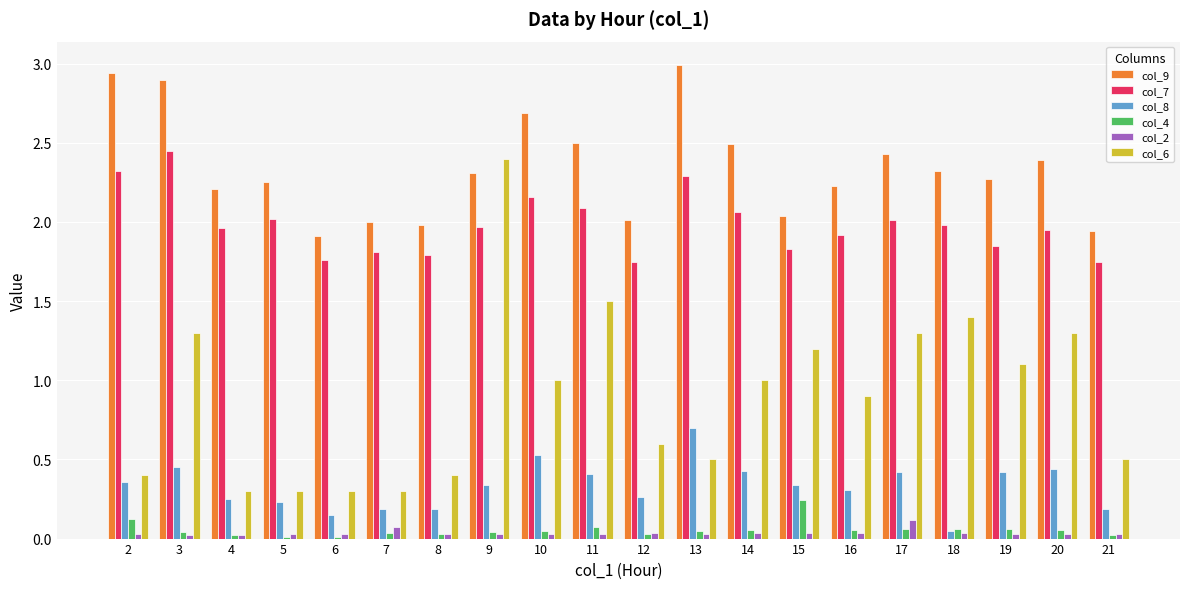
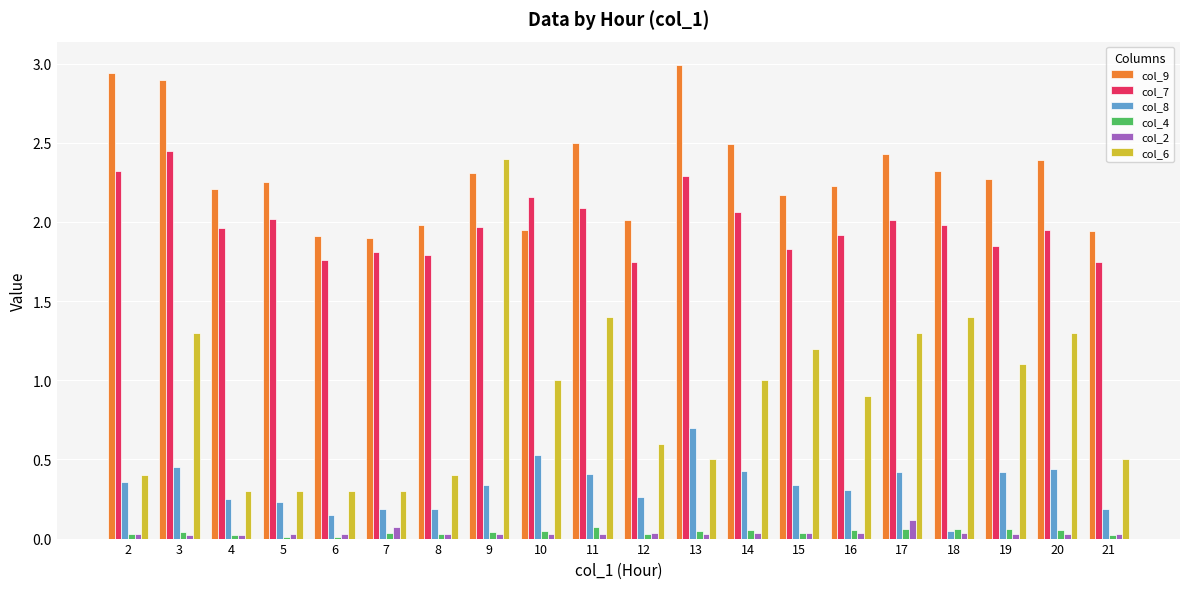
  {
    "col_9": {
      "2": 2.94,
      "3": 2.90,
      "4": 2.21,
      "5": 2.25,
      "6": 1.91,
-     "7": 2.0,
+     "7": 1.9,
      "8": 1.98,
      "9": 2.31,
-     "10": 2.69,
+     "10": 1.95,
      "11": 2.50,
      "12": 2.01,
      "13": 2.99,
      "14": 2.49,
-     "15": 2.04,
+     "15": 2.17,
      "16": 2.23,
      "17": 2.43,
      "18": 2.32,
      "19": 2.27,
      "20": 2.39,
      "21": 1.94
    },
    "col_7": {
      "2": 2.32,
      "3": 2.45,
      "4": 1.96,
      "5": 2.02,
      "6": 1.76,
      "7": 1.81,
      "8": 1.79,
      "9": 1.97,
      "10": 2.16,
      "11": 2.09,
      "12": 1.75,
      "13": 2.29,
      "14": 2.06,
      "15": 1.83,
      "16": 1.92,
      "17": 2.01,
      "18": 1.98,
      "19": 1.85,
      "20": 1.95,
      "21": 1.75
    },
    "col_8": {
      "2": 0.36,
      "3": 0.45,
      "4": 0.25,
      "5": 0.23,
      "6": 0.15,
      "7": 0.19,
      "8": 0.19,
      "9": 0.34,
      "10": 0.53,
      "11": 0.41,
      "12": 0.26,
      "13": 0.70,
      "14": 0.43,
      "15": 0.34,
      "16": 0.31,
      "17": 0.42,
      "18": 0.05,
      "19": 0.42,
      "20": 0.44,
      "21": 0.19
    },
    "col_4": {
-     "2": 0.12,
+     "2": 0.03,
      "3": 0.04,
      "4": 0.02,
      "7": 0.03,
      "8": 0.03,
      "9": 0.04,
      "10": 0.05,
      "11": 0.08,
      "12": 0.03,
      "13": 0.05,
      "14": 0.05,
-     "15": 0.25,
+     "15": 0.04,
      "16": 0.05,
      "17": 0.06,
      "18": 0.06,
      "19": 0.06,
      "20": 0.06,
      "21": 0.02
    },
    "col_2": {
      "2": 0.03,
      "3": 0.02,
      "4": 0.03,
      "5": 0.03,
      "6": 0.03,
      "7": 0.08,
      "8": 0.03,
      "9": 0.03,
      "10": 0.03,
      "11": 0.03,
      "12": 0.03,
      "13": 0.03,
      "14": 0.03,
      "15": 0.04,
      "16": 0.04,
      "17": 0.12,
      "18": 0.03,
      "19": 0.03,
      "20": 0.03,
      "21": 0.03
    },
    "col_6": {
      "2": 0.4,
      "3": 1.3,
      "4": 0.3,
      "5": 0.3,
      "6": 0.3,
      "7": 0.3,
      "8": 0.4,
      "9": 2.4,
      "10": 1.0,
-     "11": 1.5,
+     "11": 1.4,
      "12": 0.6,
      "13": 0.5,
      "14": 1.0,
      "15": 1.2,
      "16": 0.9,
      "17": 1.3,
      "18": 1.4,
      "19": 1.1,
      "20": 1.3,
      "21": 0.5
    }
  }
